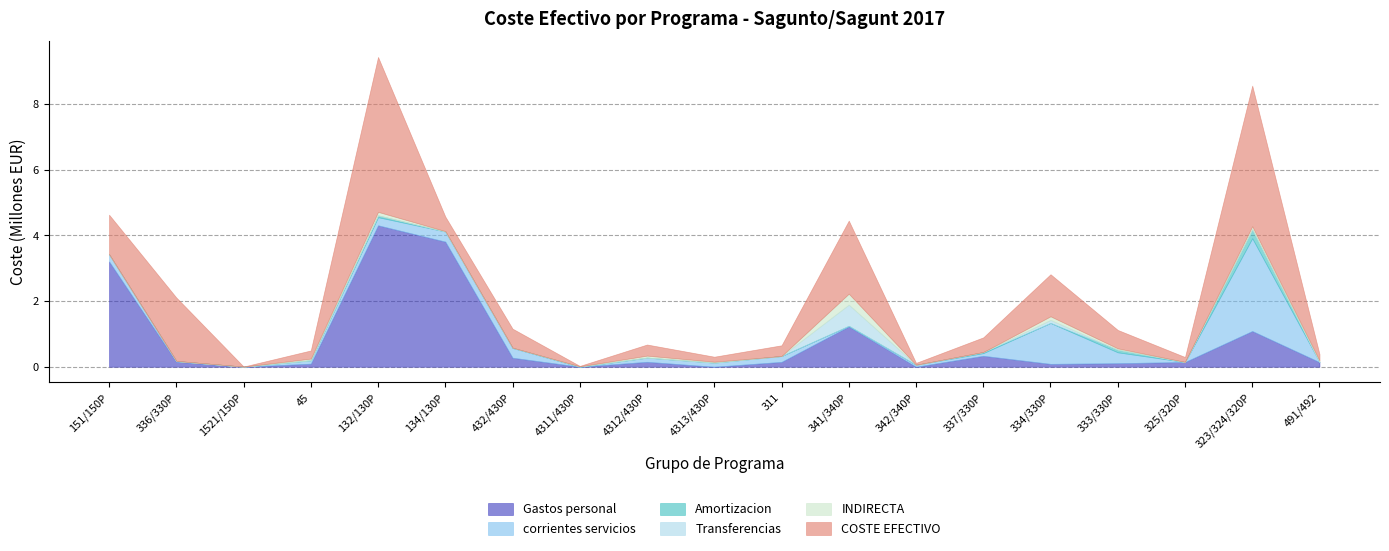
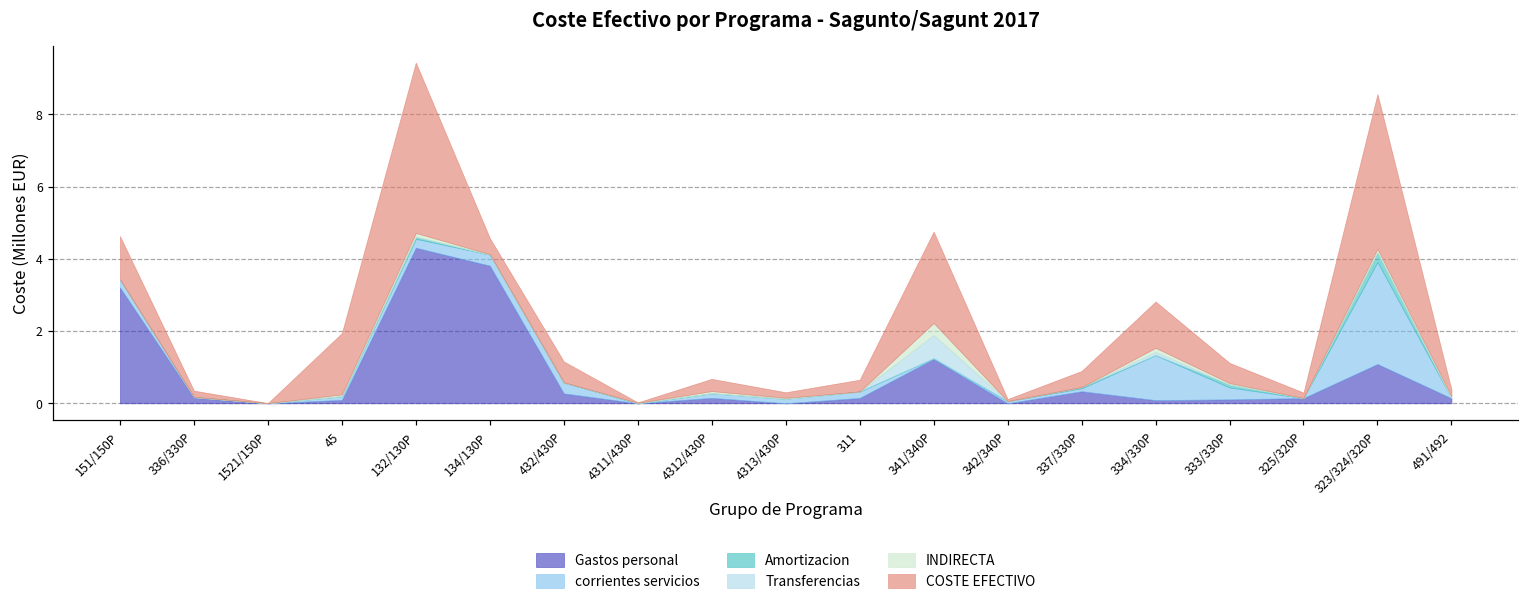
  {
    "Gastos personal": {
      "151/150P": 3.2,
      "45": 0.1,
      "132/130P": 4.3,
      "134/130P": 3.8,
      "432/430P": 0.3,
      "4312/430P": 0.1,
      "4313/430P": 0.0,
      "311": 0.1,
      "337/330P": 0.3,
      "334/330P": 0.1,
      "333/330P": 0.1,
      "323/324/320P": 1.1
    },
    "COSTE EFECTIVO": {
      "151/150P": 1.2,
-     "336/330P": 1.9,
-     "45": 0.2,
+     "336/330P": 0.2,
+     "45": 1.7,
      "132/130P": 4.7,
      "134/130P": 0.4,
      "432/430P": 0.6,
      "4312/430P": 0.3,
      "4313/430P": 0.2,
      "311": 0.3,
-     "341/340P": 2.2,
+     "341/340P": 2.5,
      "337/330P": 0.4,
      "334/330P": 1.3,
      "333/330P": 0.6,
      "325/320P": 0.1,
      "323/324/320P": 4.3,
      "491/492": 0.2
    }
  }
